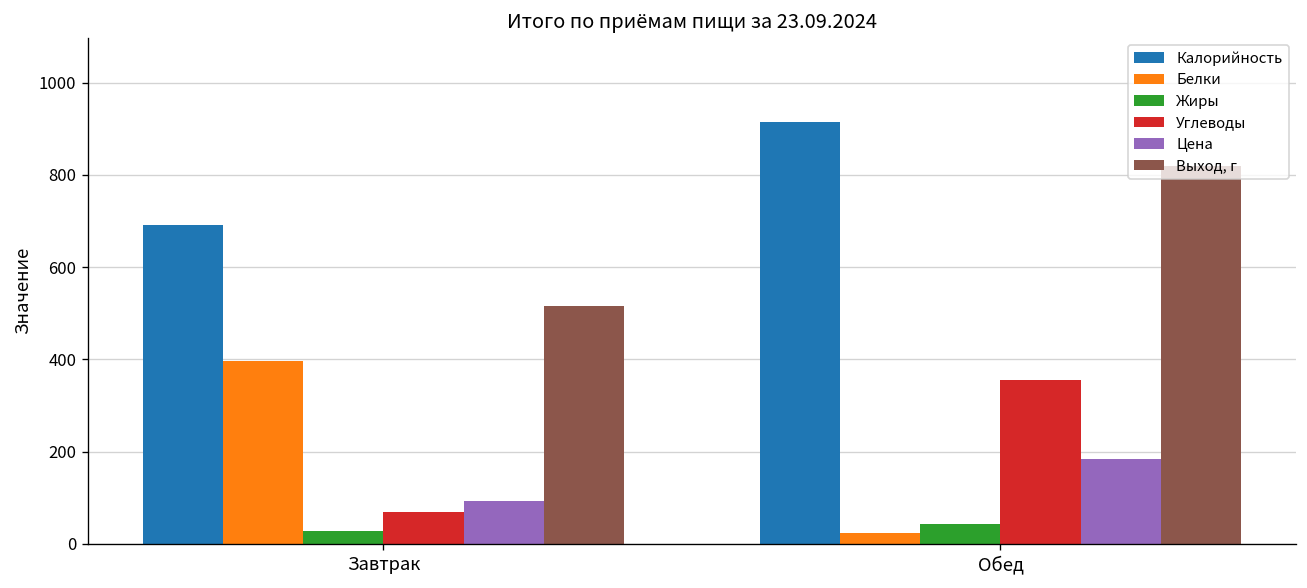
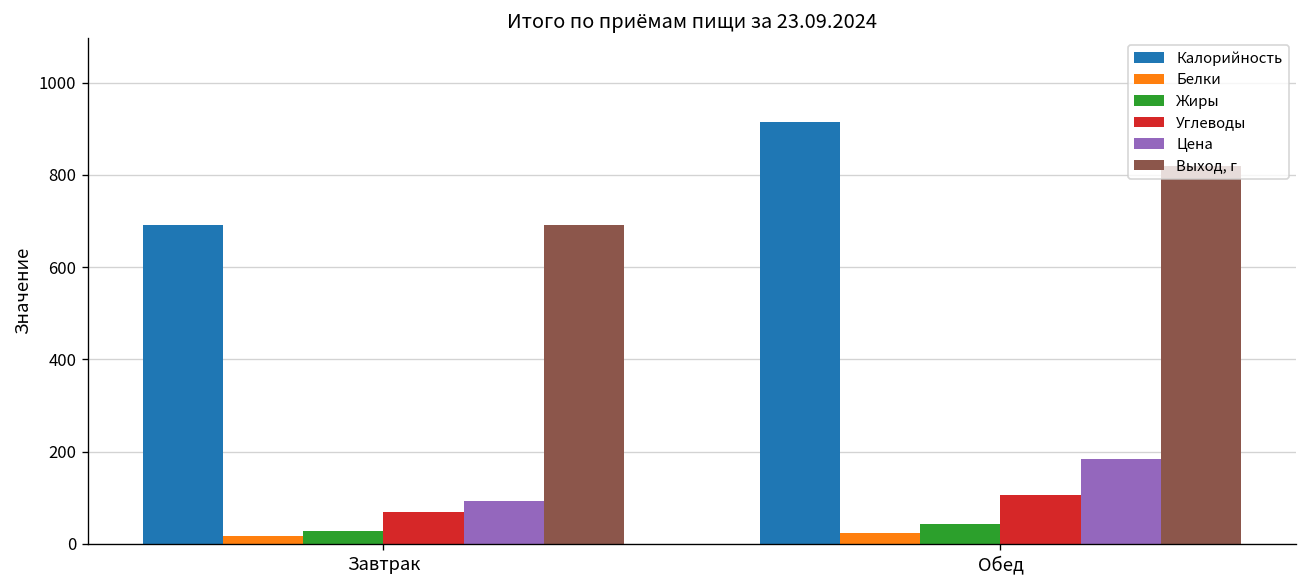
  {
    "Калорийность": {
      "Завтрак": 690,
      "Обед": 910
    },
    "Белки": {
-     "Завтрак": 400,
+     "Завтрак": 20,
      "Обед": 20
    },
    "Жиры": {
      "Завтрак": 30,
      "Обед": 40
    },
    "Углеводы": {
      "Завтрак": 70,
-     "Обед": 350
+     "Обед": 110
    },
    "Цена": {
      "Завтрак": 90,
      "Обед": 180
    },
    "Выход, г": {
-     "Завтрак": 520
+     "Завтрак": 690
    }
  }
